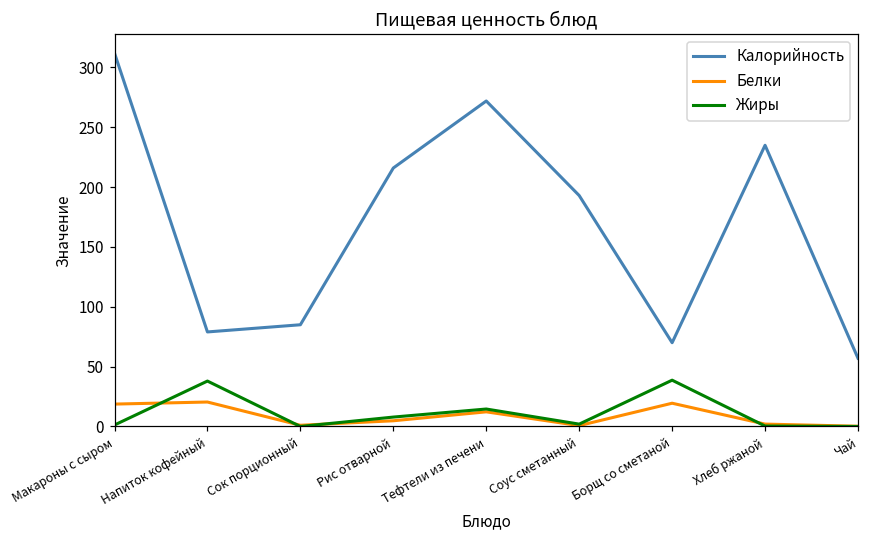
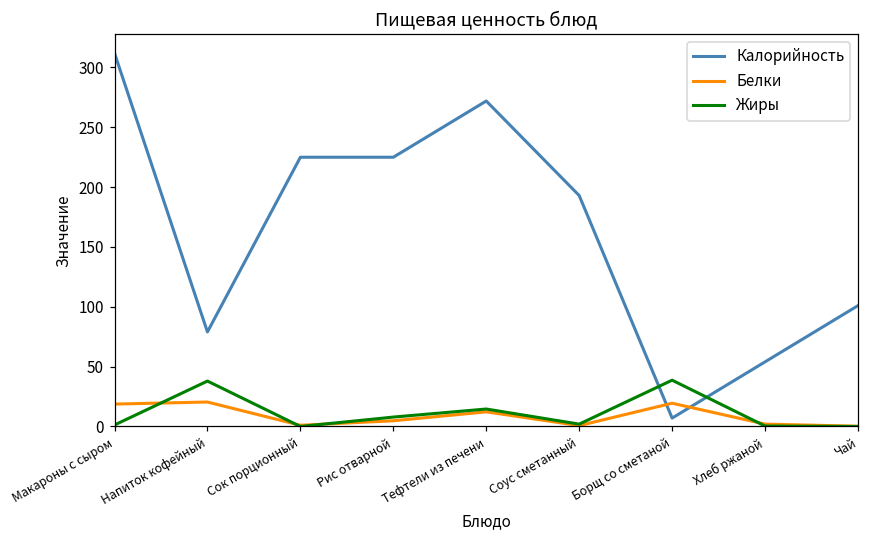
  {
    "Калорийность": {
      "Макароны с сыром": 312,
      "Напиток кофейный": 79,
-     "Сок порционный": 85,
-     "Рис отварной": 216,
+     "Сок порционный": 225,
+     "Рис отварной": 225,
      "Тефтели из печени": 272,
      "Соус сметанный": 193,
-     "Борщ со сметаной": 70,
-     "Хлеб ржаной": 235,
-     "Чай": 57
+     "Борщ со сметаной": 7,
+     "Хлеб ржаной": 54,
+     "Чай": 101
    },
    "Белки": {
      "Макароны с сыром": 19,
      "Напиток кофейный": 20,
      "Рис отварной": 5,
      "Тефтели из печени": 12,
      "Борщ со сметаной": 19
    },
    "Жиры": {
      "Макароны с сыром": 1,
      "Напиток кофейный": 38,
      "Рис отварной": 8,
      "Тефтели из печени": 15,
      "Борщ со сметаной": 39
    }
  }
